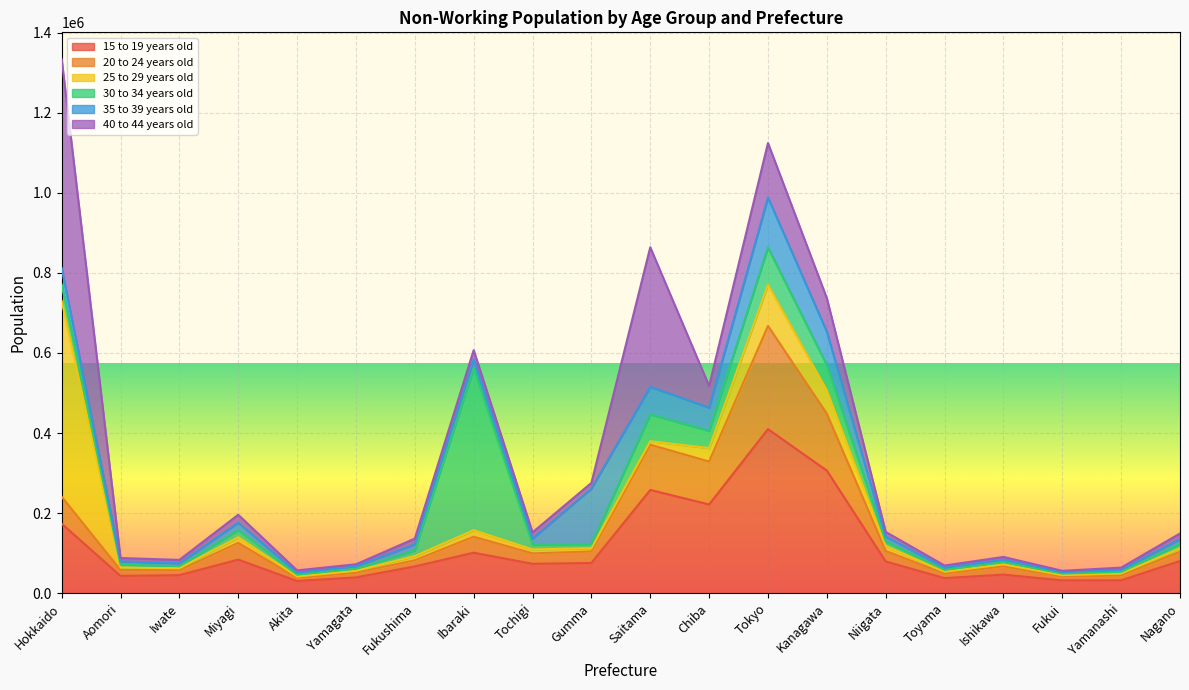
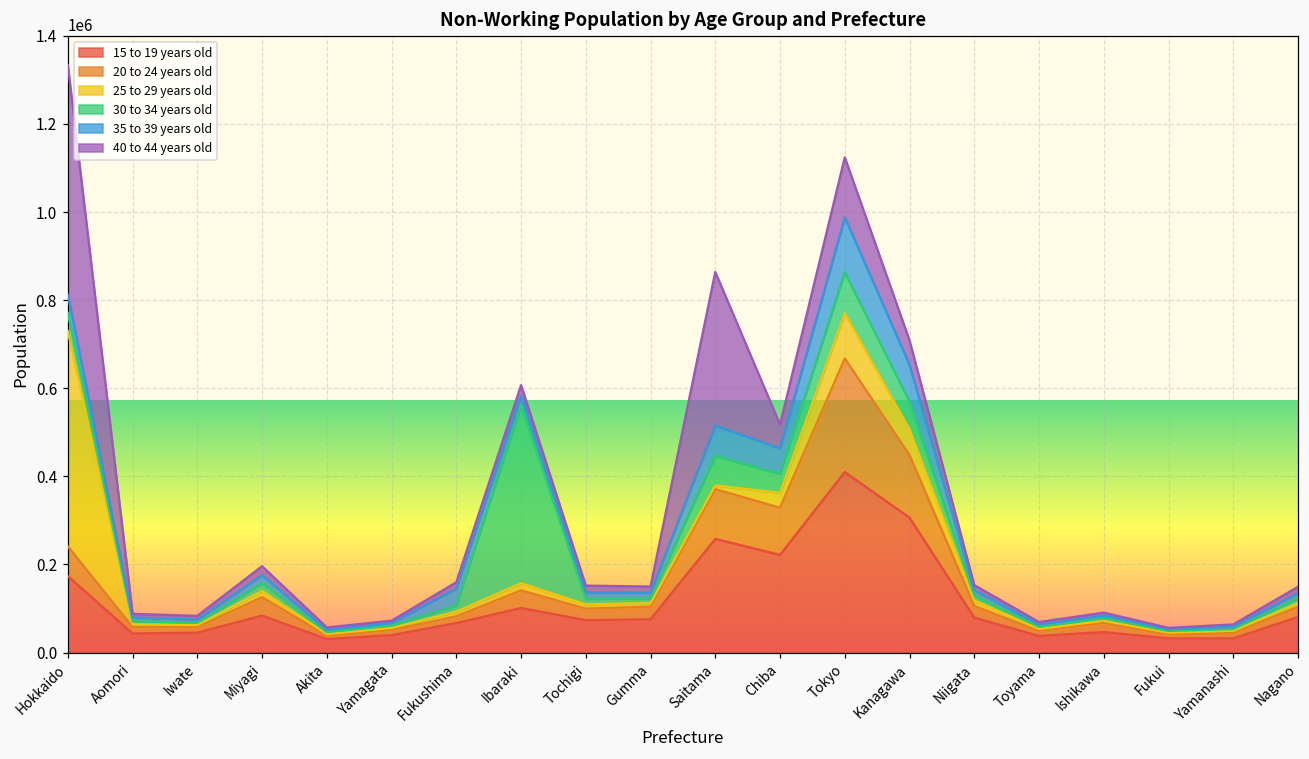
  {
    "25 to 29 years old": {
      "Hokkaido": 490000,
      "Miyagi": 10000,
      "Fukushima": 10000,
      "Ibaraki": 20000,
      "Tochigi": 10000,
      "Gumma": 10000,
      "Saitama": 10000,
      "Chiba": 30000,
      "Tokyo": 100000,
      "Kanagawa": 60000,
      "Niigata": 10000,
      "Nagano": 10000
    },
    "30 to 34 years old": {
      "Hokkaido": 40000,
      "Aomori": 10000,
      "Miyagi": 20000,
      "Fukushima": 10000,
      "Ibaraki": 400000,
      "Tochigi": 10000,
      "Gumma": 10000,
      "Saitama": 70000,
      "Chiba": 40000,
      "Tokyo": 90000,
      "Kanagawa": 60000,
      "Niigata": 10000,
      "Nagano": 10000
    },
    "35 to 39 years old": {
      "Hokkaido": 40000,
      "Aomori": 10000,
      "Iwate": 10000,
      "Miyagi": 20000,
-     "Fukushima": 20000,
+     "Fukushima": 40000,
      "Ibaraki": 20000,
      "Tochigi": 10000,
-     "Gumma": 140000,
+     "Gumma": 10000,
      "Saitama": 70000,
      "Chiba": 60000,
      "Tokyo": 130000,
      "Kanagawa": 80000,
      "Niigata": 10000,
      "Nagano": 10000
    },
    "40 to 44 years old": {
      "Hokkaido": 520000,
      "Aomori": 10000,
      "Iwate": 10000,
      "Miyagi": 20000,
      "Fukushima": 10000,
      "Ibaraki": 20000,
      "Tochigi": 20000,
      "Gumma": 10000,
      "Saitama": 350000,
      "Chiba": 50000,
      "Tokyo": 140000,
-     "Kanagawa": 80000,
+     "Kanagawa": 60000,
      "Niigata": 10000,
      "Ishikawa": 10000,
      "Nagano": 10000
    }
  }
